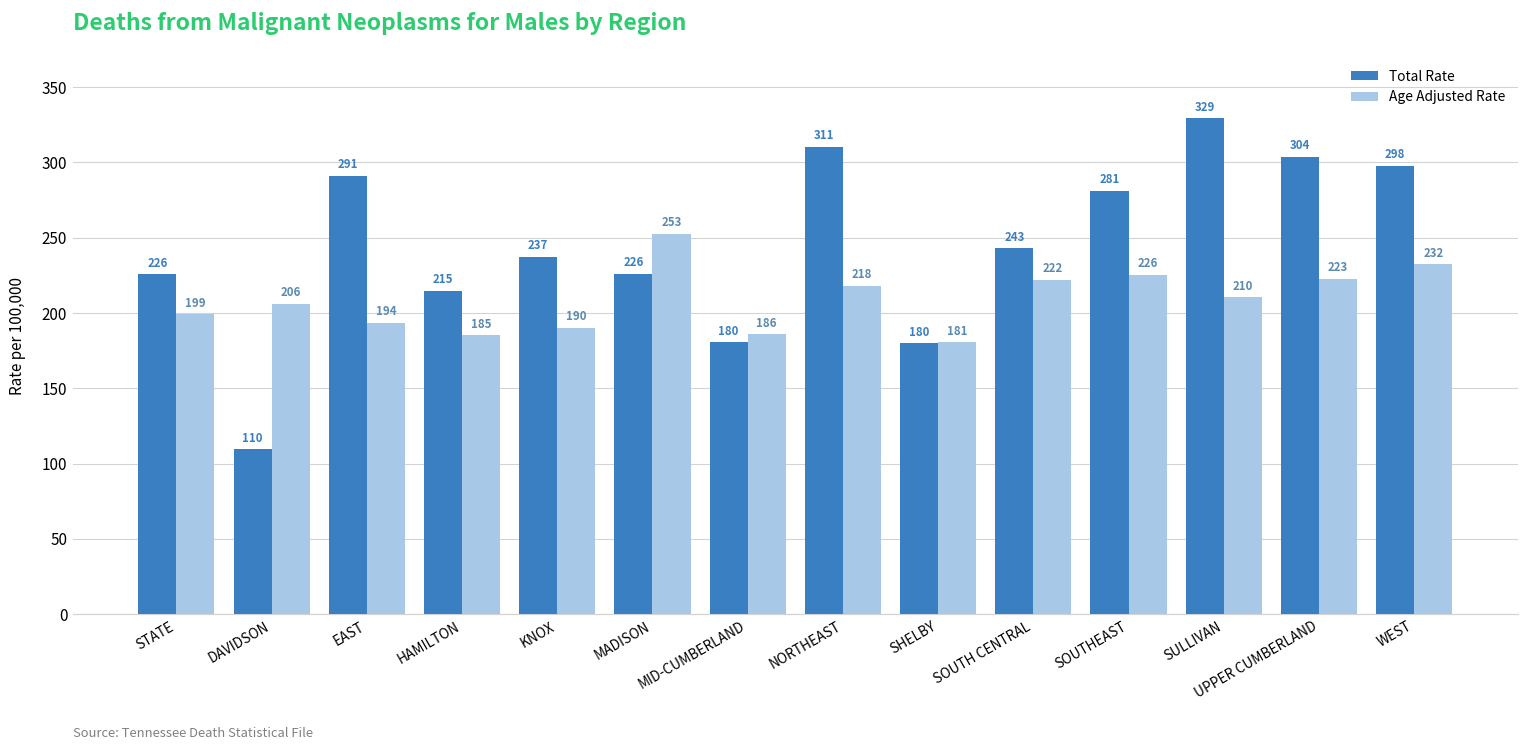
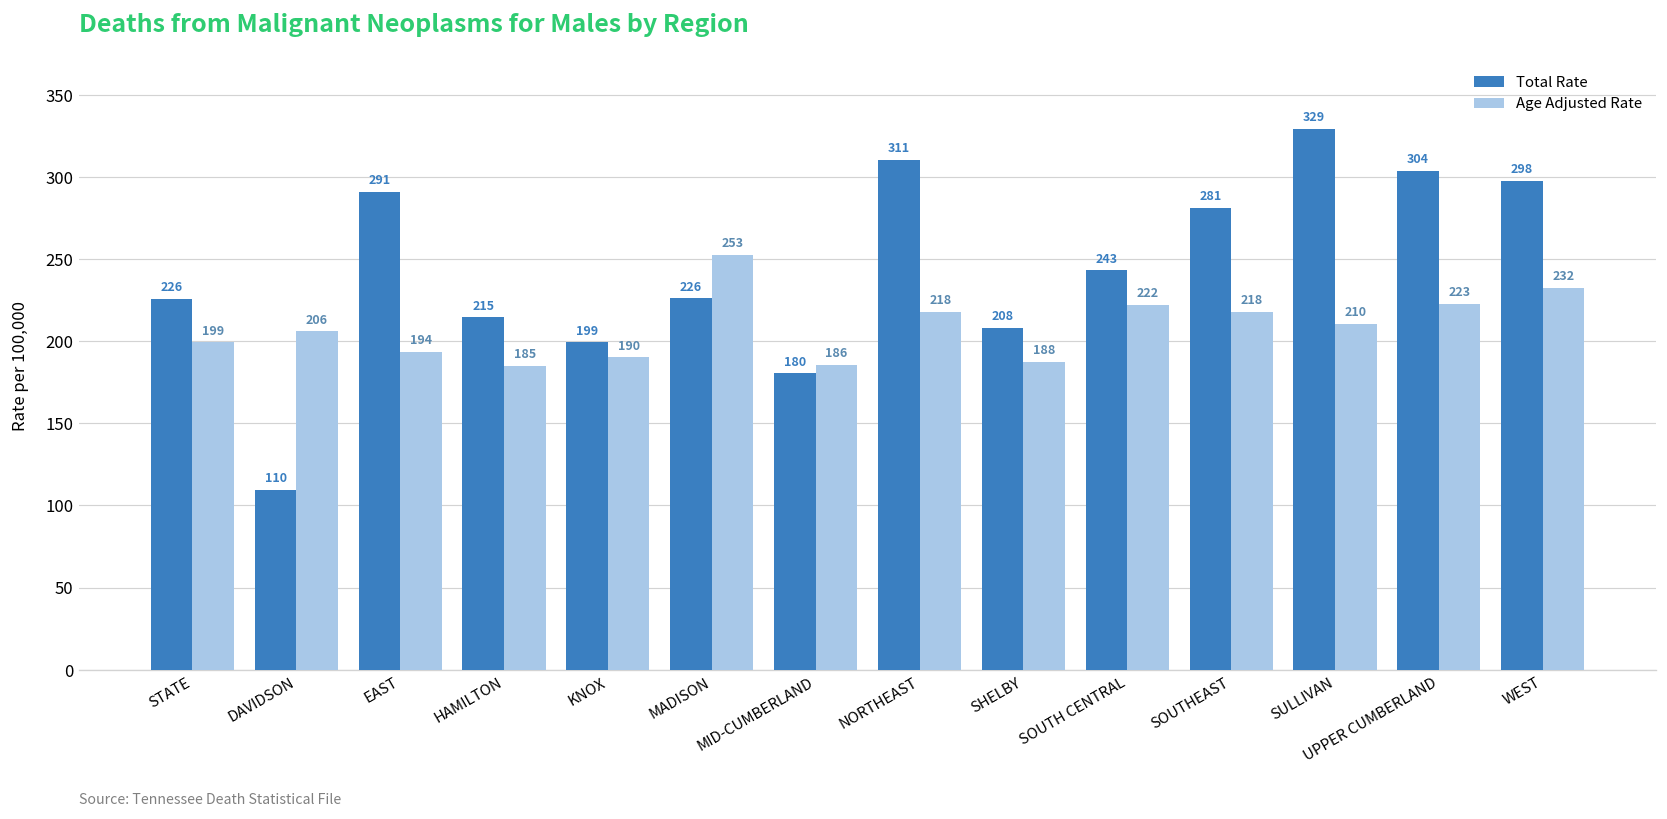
  {
    "Total Rate": {
      "STATE": 226,
      "DAVIDSON": 110,
      "EAST": 291,
      "HAMILTON": 215,
-     "KNOX": 237,
+     "KNOX": 199,
      "MADISON": 226,
      "MID-CUMBERLAND": 180,
      "NORTHEAST": 311,
-     "SHELBY": 180,
+     "SHELBY": 208,
      "SOUTH CENTRAL": 243,
      "SOUTHEAST": 281,
      "SULLIVAN": 329,
      "UPPER CUMBERLAND": 304,
      "WEST": 298
    },
    "Age Adjusted Rate": {
      "STATE": 199,
      "DAVIDSON": 206,
      "EAST": 194,
      "HAMILTON": 185,
      "KNOX": 190,
      "MADISON": 253,
      "MID-CUMBERLAND": 186,
      "NORTHEAST": 218,
-     "SHELBY": 181,
+     "SHELBY": 188,
      "SOUTH CENTRAL": 222,
-     "SOUTHEAST": 226,
+     "SOUTHEAST": 218,
      "SULLIVAN": 210,
      "UPPER CUMBERLAND": 223,
      "WEST": 232
    }
  }
